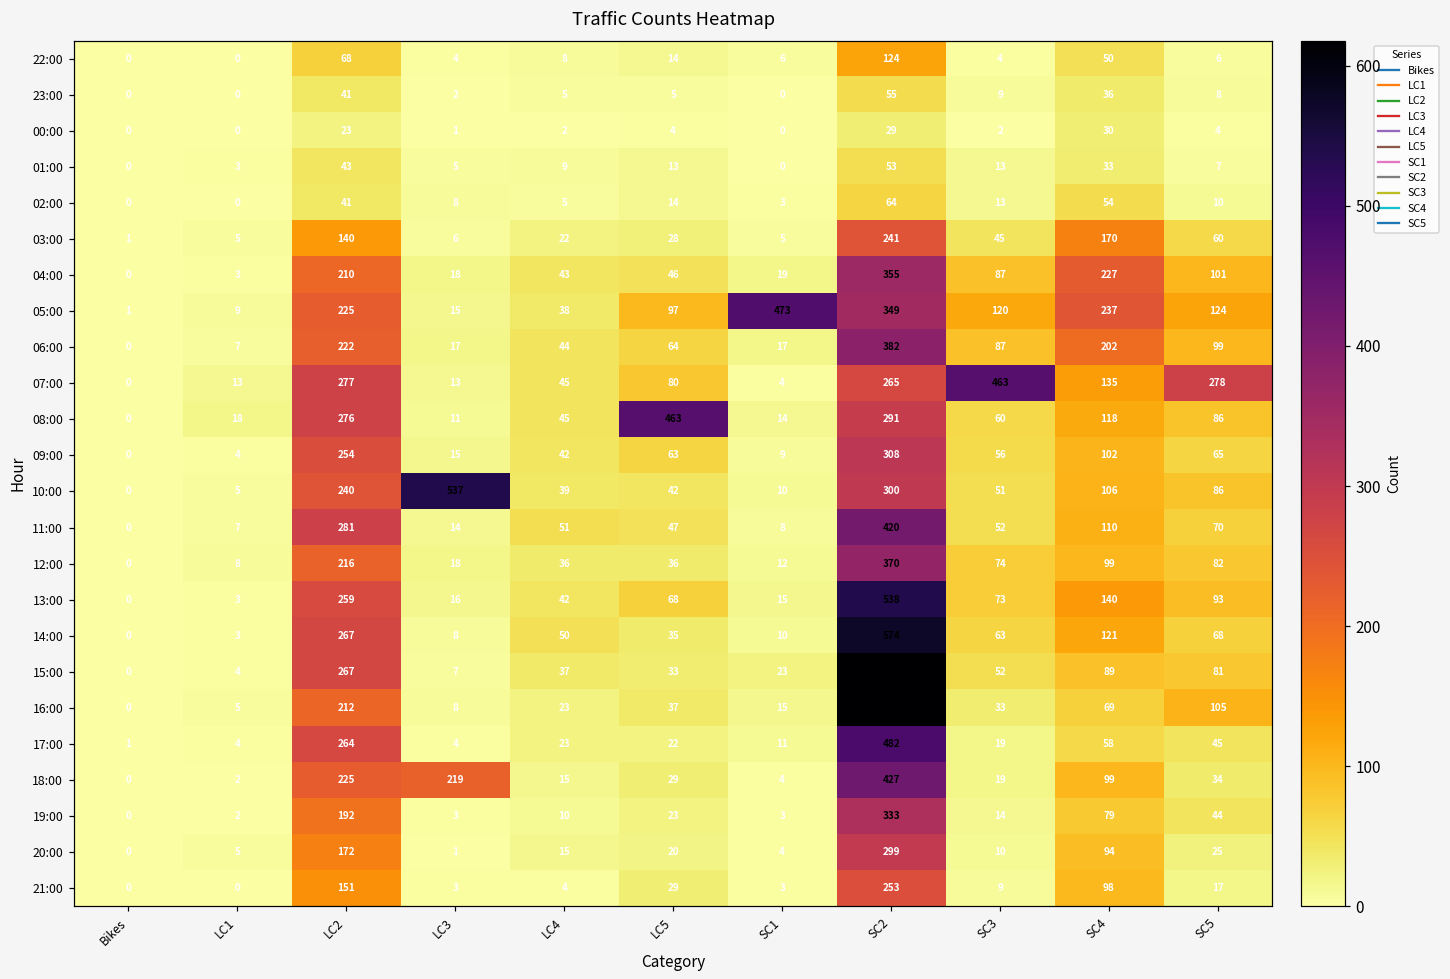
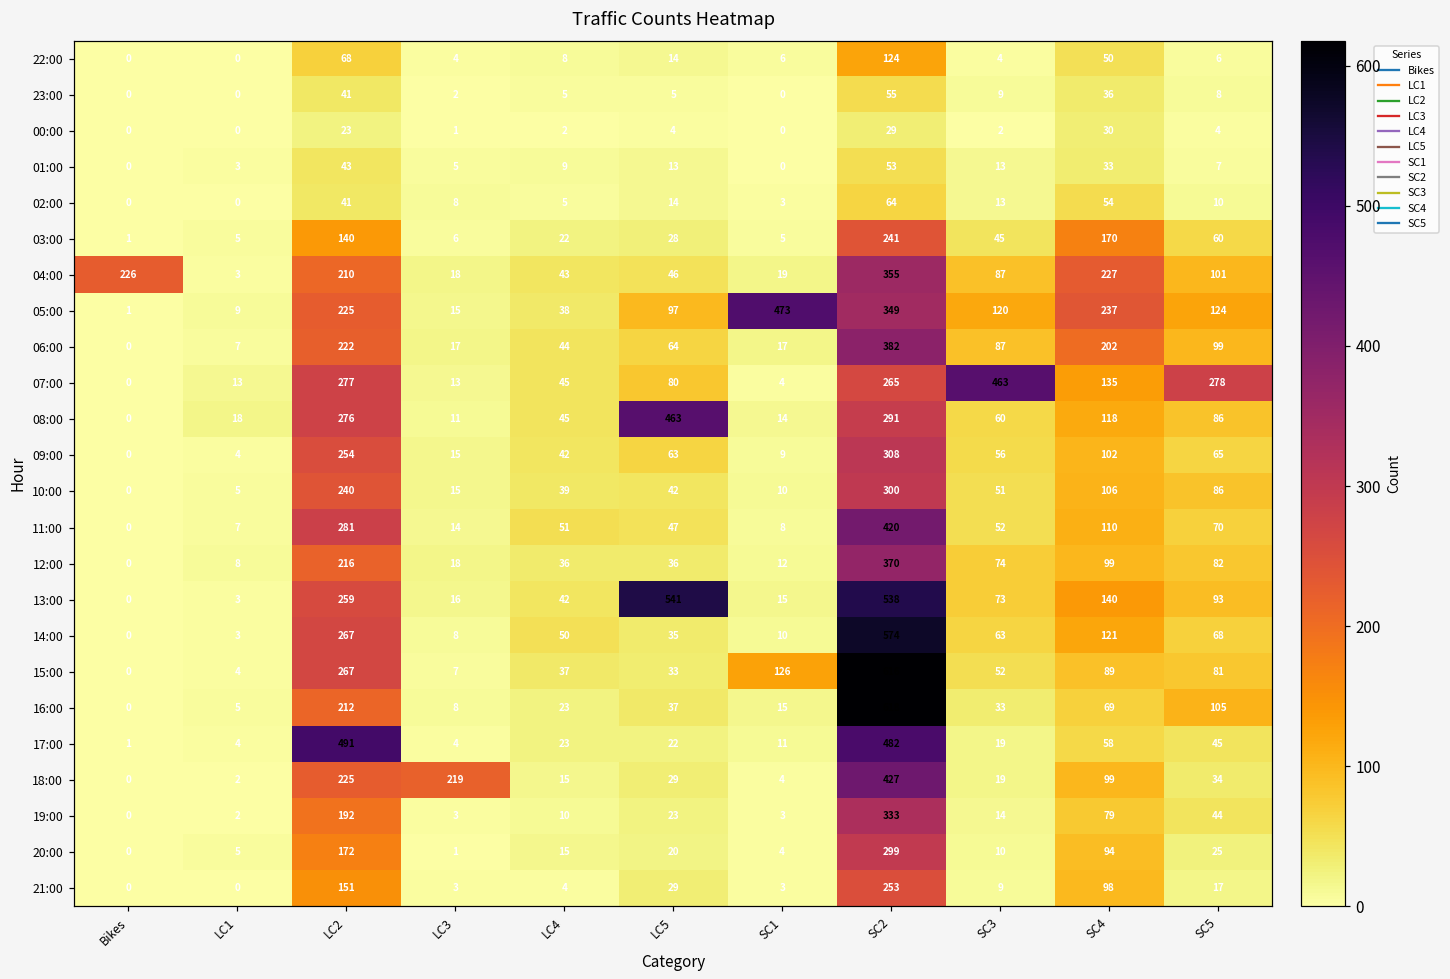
  {
    "04:00": {
-     "Bikes": 0,
+     "Bikes": 226,
      "LC1": 3,
      "LC2": 210,
      "LC3": 18,
      "LC4": 43,
      "LC5": 46,
      "SC1": 19,
      "SC2": 355,
      "SC3": 87,
      "SC4": 227,
      "SC5": 101
    },
    "10:00": {
      "Bikes": 0,
      "LC1": 5,
      "LC2": 240,
-     "LC3": 537,
+     "LC3": 15,
      "LC4": 39,
      "LC5": 42,
      "SC1": 10,
      "SC2": 300,
      "SC3": 51,
      "SC4": 106,
      "SC5": 86
    },
    "13:00": {
      "Bikes": 0,
      "LC1": 3,
      "LC2": 259,
      "LC3": 16,
      "LC4": 42,
-     "LC5": 68,
+     "LC5": 541,
      "SC1": 15,
      "SC2": 538,
      "SC3": 73,
      "SC4": 140,
      "SC5": 93
    },
    "15:00": {
      "Bikes": 0,
      "LC1": 4,
      "LC2": 267,
      "LC3": 7,
      "LC4": 37,
      "LC5": 33,
-     "SC1": 23,
+     "SC1": 126,
      "SC3": 52,
      "SC4": 89,
      "SC5": 81
    },
    "17:00": {
      "Bikes": 1,
      "LC1": 4,
-     "LC2": 264,
+     "LC2": 491,
      "LC3": 4,
      "LC4": 23,
      "LC5": 22,
      "SC1": 11,
      "SC2": 482,
      "SC3": 19,
      "SC4": 58,
      "SC5": 45
    }
  }
